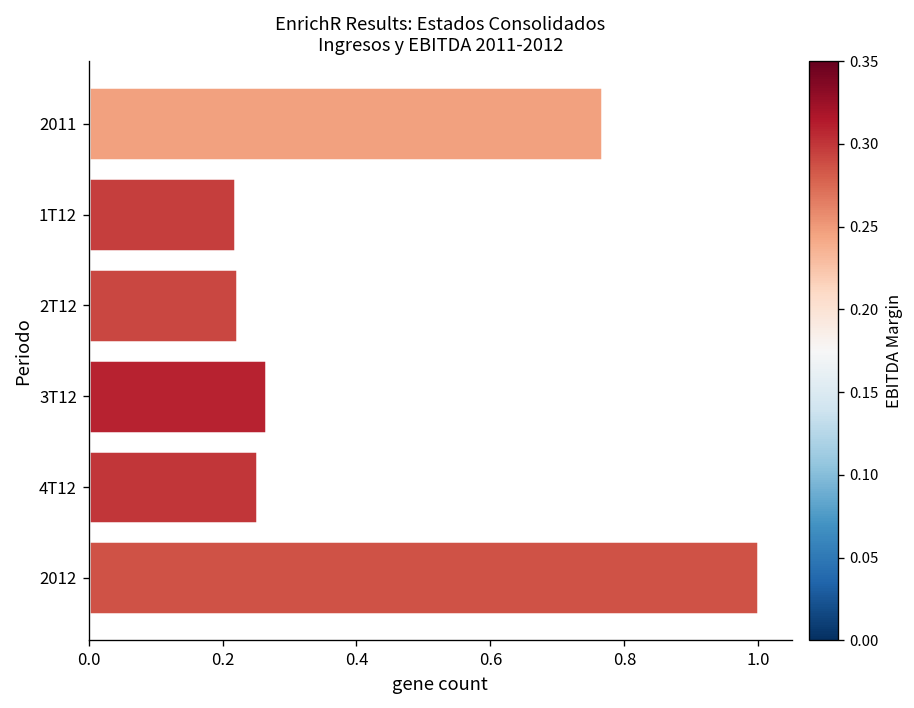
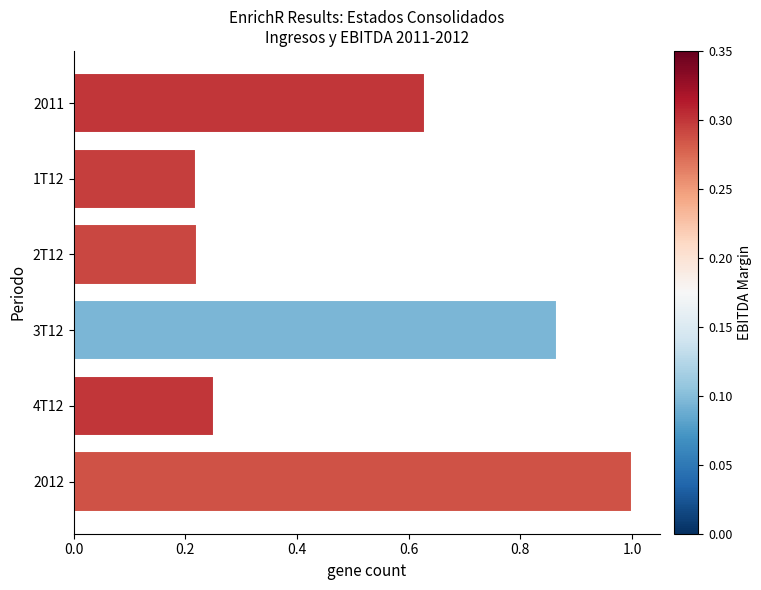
  {
-   "2011": 0.77,
+   "2011": 0.63,
    "1T12": 0.22,
    "2T12": 0.22,
-   "3T12": 0.26,
+   "3T12": 0.87,
    "4T12": 0.25,
    "2012": 1.00
  }
